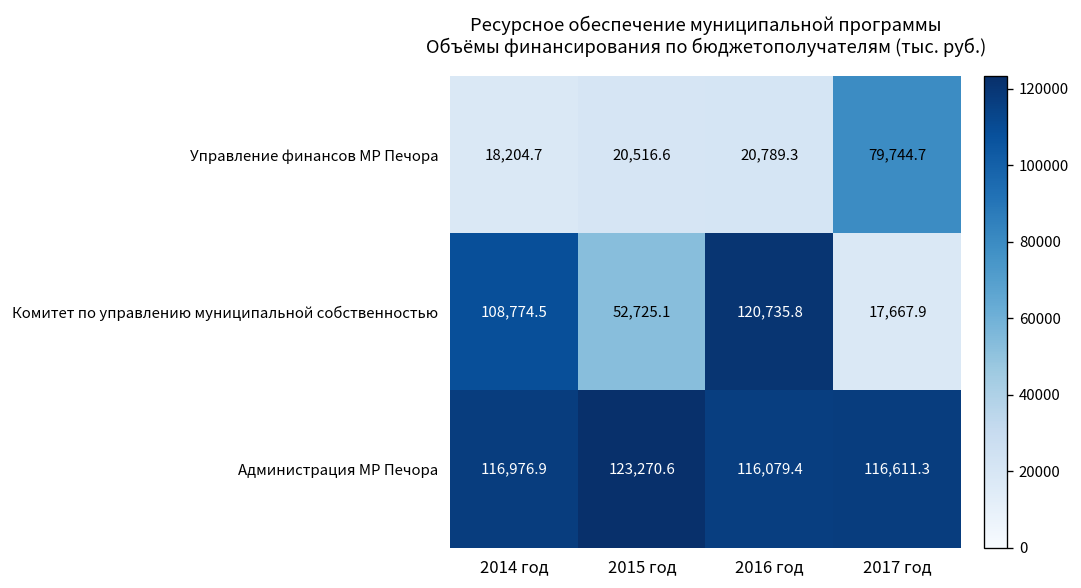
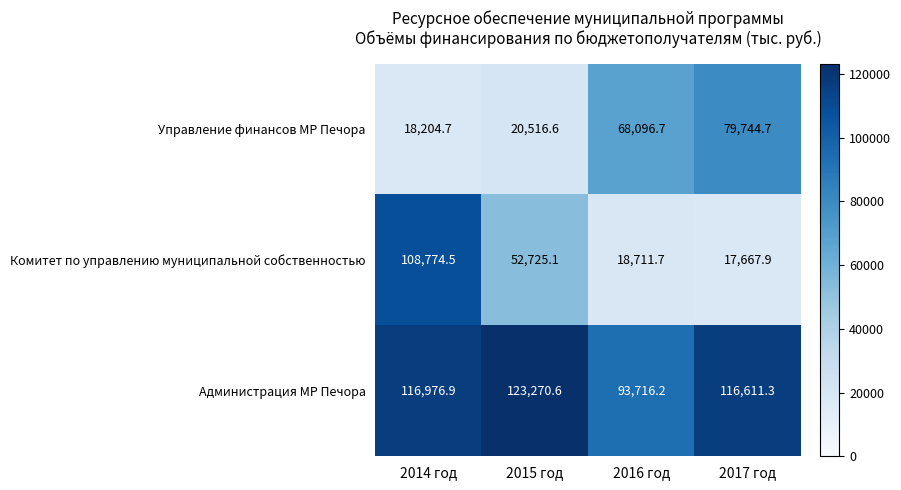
  {
    "Управление финансов МР Печора": {
      "2014 год": "18,204.7",
      "2015 год": "20,516.6",
-     "2016 год": "20,789.3",
+     "2016 год": "68,096.7",
      "2017 год": "79,744.7"
    },
    "Комитет по управлению муниципальной собственностью": {
      "2014 год": "108,774.5",
      "2015 год": "52,725.1",
-     "2016 год": "120,735.8",
+     "2016 год": "18,711.7",
      "2017 год": "17,667.9"
    },
    "Администрация МР Печора": {
      "2014 год": "116,976.9",
      "2015 год": "123,270.6",
-     "2016 год": "116,079.4",
+     "2016 год": "93,716.2",
      "2017 год": "116,611.3"
    }
  }
